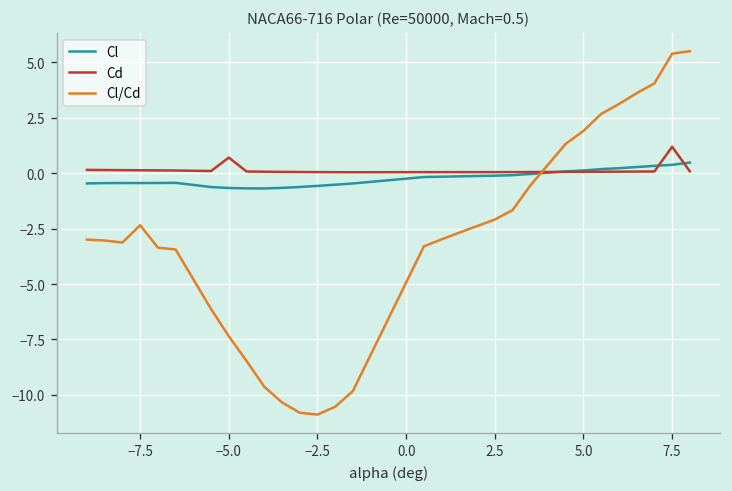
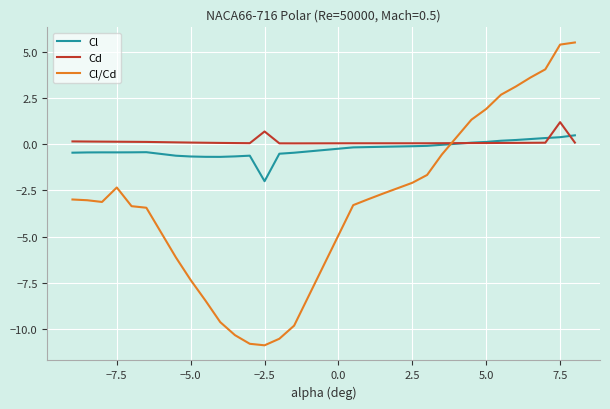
  {
    "Cl": {
      "−7.5": -0.4,
      "−5.0": -0.7,
-     "−2.5": -0.6,
+     "−2.5": -2.0,
      "2.5": -0.1,
      "7.5": 0.4
    },
    "Cd": {
      "−7.5": 0.1,
-     "−5.0": 0.7,
-     "−2.5": 0.1,
+     "−5.0": 0.1,
+     "−2.5": 0.7,
      "2.5": 0.1,
      "7.5": 1.2
    },
    "Cl/Cd": {
      "−7.5": -2.3,
      "−5.0": -7.4,
      "−2.5": -10.9,
      "2.5": -2.1,
      "5.0": 1.9,
      "7.5": 5.4
    }
  }
